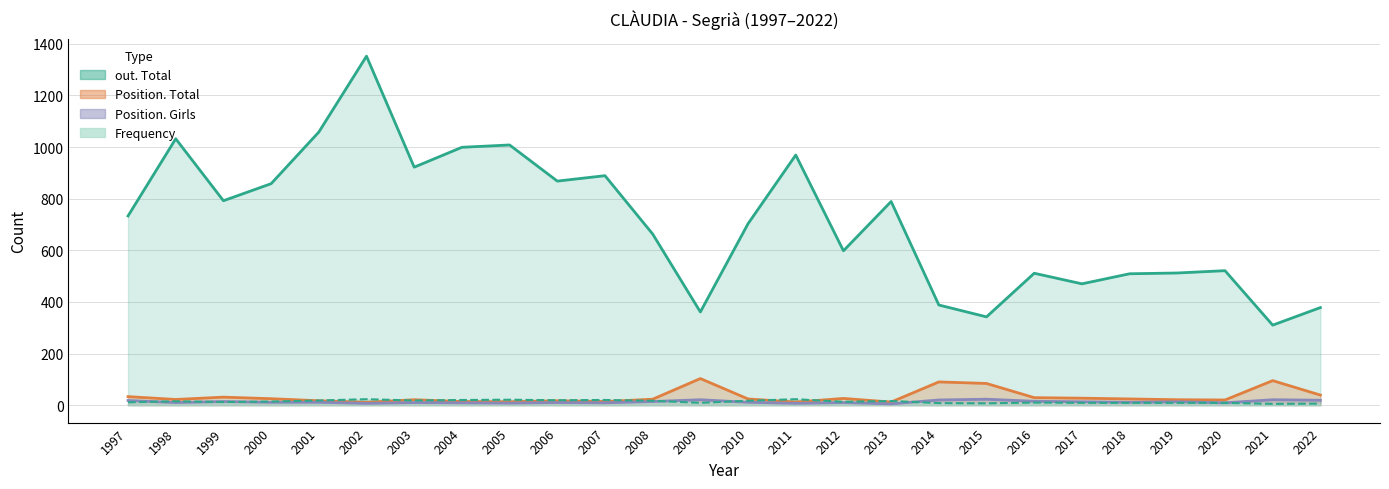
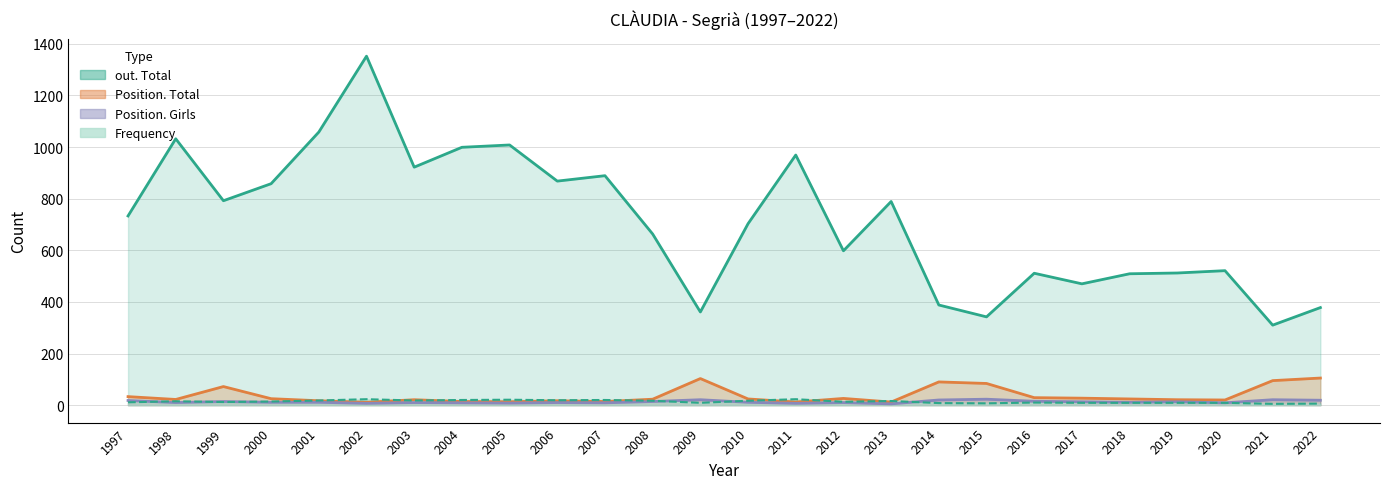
  {
    "Position. Total": {
      "1997": 30,
-     "1999": 30,
+     "1999": 70,
      "2000": 30,
      "2009": 100,
      "2012": 30,
      "2014": 90,
      "2015": 80,
      "2016": 30,
      "2017": 30,
      "2018": 20,
      "2020": 20,
      "2021": 100,
-     "2022": 40
+     "2022": 110
    }
  }
